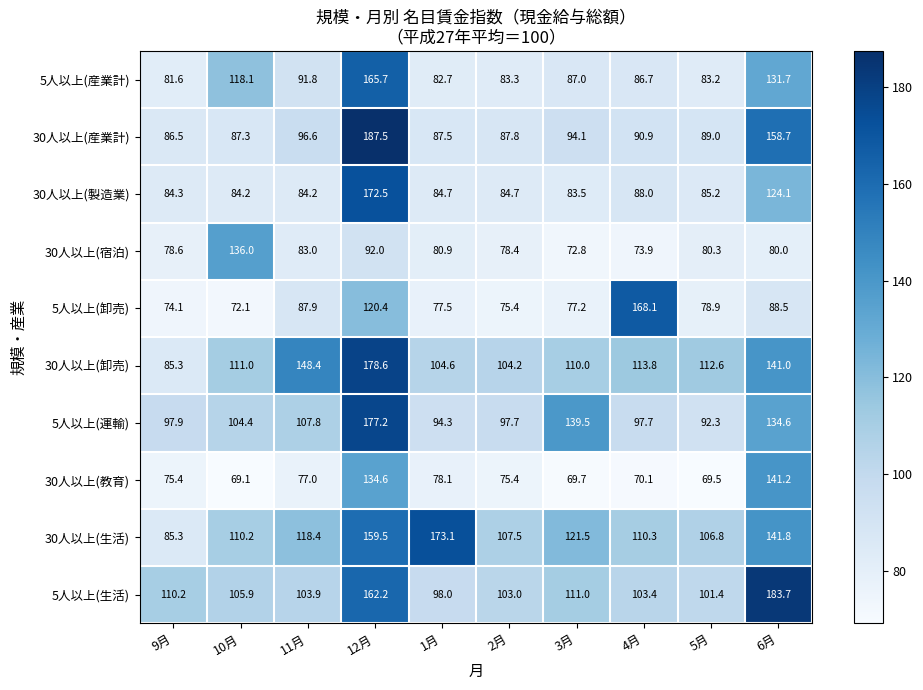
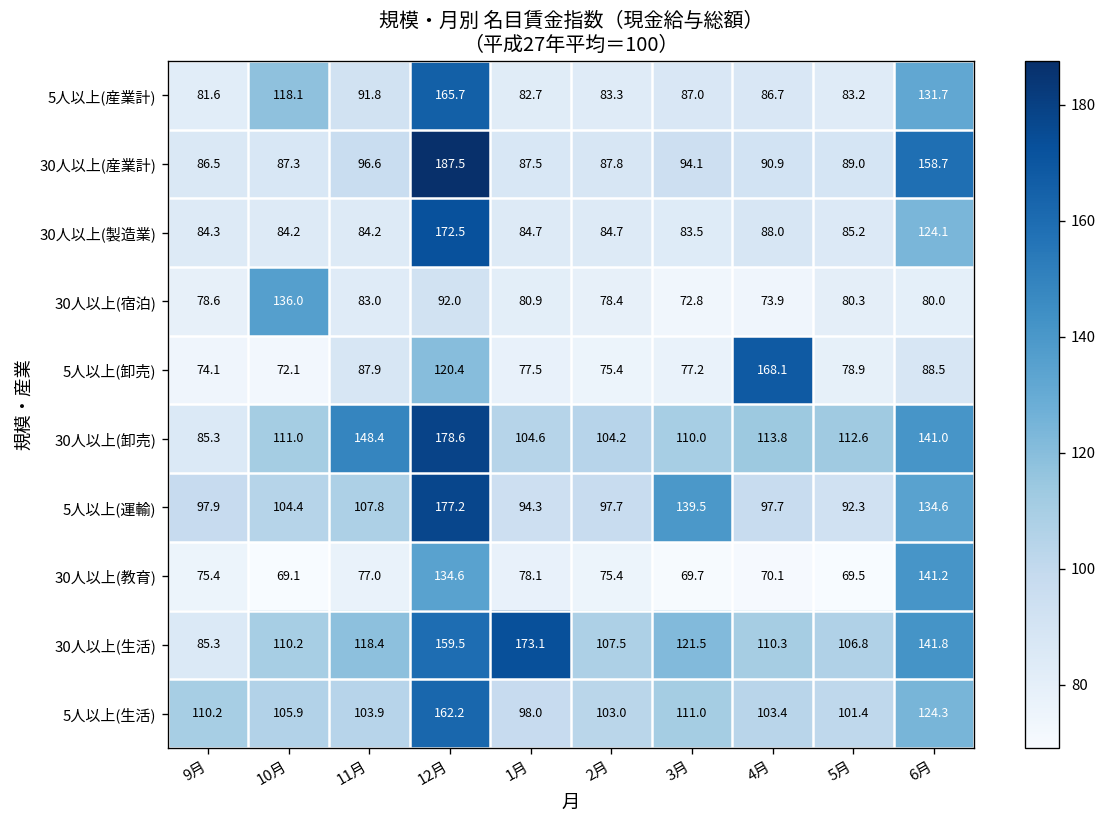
  {
    "5人以上(産業計)": {
      "9月": 81.6,
      "10月": 118.1,
      "11月": 91.8,
      "12月": 165.7,
      "1月": 82.7,
      "2月": 83.3,
      "3月": 87.0,
      "4月": 86.7,
      "5月": 83.2,
      "6月": 131.7
    },
    "30人以上(産業計)": {
      "9月": 86.5,
      "10月": 87.3,
      "11月": 96.6,
      "12月": 187.5,
      "1月": 87.5,
      "2月": 87.8,
      "3月": 94.1,
      "4月": 90.9,
      "5月": 89.0,
      "6月": 158.7
    },
    "30人以上(製造業)": {
      "9月": 84.3,
      "10月": 84.2,
      "11月": 84.2,
      "12月": 172.5,
      "1月": 84.7,
      "2月": 84.7,
      "3月": 83.5,
      "4月": 88.0,
      "5月": 85.2,
      "6月": 124.1
    },
    "30人以上(宿泊)": {
      "9月": 78.6,
      "10月": 136.0,
      "11月": 83.0,
      "12月": 92.0,
      "1月": 80.9,
      "2月": 78.4,
      "3月": 72.8,
      "4月": 73.9,
      "5月": 80.3,
      "6月": 80.0
    },
    "5人以上(卸売)": {
      "9月": 74.1,
      "10月": 72.1,
      "11月": 87.9,
      "12月": 120.4,
      "1月": 77.5,
      "2月": 75.4,
      "3月": 77.2,
      "4月": 168.1,
      "5月": 78.9,
      "6月": 88.5
    },
    "30人以上(卸売)": {
      "9月": 85.3,
      "10月": 111.0,
      "11月": 148.4,
      "12月": 178.6,
      "1月": 104.6,
      "2月": 104.2,
      "3月": 110.0,
      "4月": 113.8,
      "5月": 112.6,
      "6月": 141.0
    },
    "5人以上(運輸)": {
      "9月": 97.9,
      "10月": 104.4,
      "11月": 107.8,
      "12月": 177.2,
      "1月": 94.3,
      "2月": 97.7,
      "3月": 139.5,
      "4月": 97.7,
      "5月": 92.3,
      "6月": 134.6
    },
    "30人以上(教育)": {
      "9月": 75.4,
      "10月": 69.1,
      "11月": 77.0,
      "12月": 134.6,
      "1月": 78.1,
      "2月": 75.4,
      "3月": 69.7,
      "4月": 70.1,
      "5月": 69.5,
      "6月": 141.2
    },
    "30人以上(生活)": {
      "9月": 85.3,
      "10月": 110.2,
      "11月": 118.4,
      "12月": 159.5,
      "1月": 173.1,
      "2月": 107.5,
      "3月": 121.5,
      "4月": 110.3,
      "5月": 106.8,
      "6月": 141.8
    },
    "5人以上(生活)": {
      "9月": 110.2,
      "10月": 105.9,
      "11月": 103.9,
      "12月": 162.2,
      "1月": 98.0,
      "2月": 103.0,
      "3月": 111.0,
      "4月": 103.4,
      "5月": 101.4,
-     "6月": 183.7
+     "6月": 124.3
    }
  }
